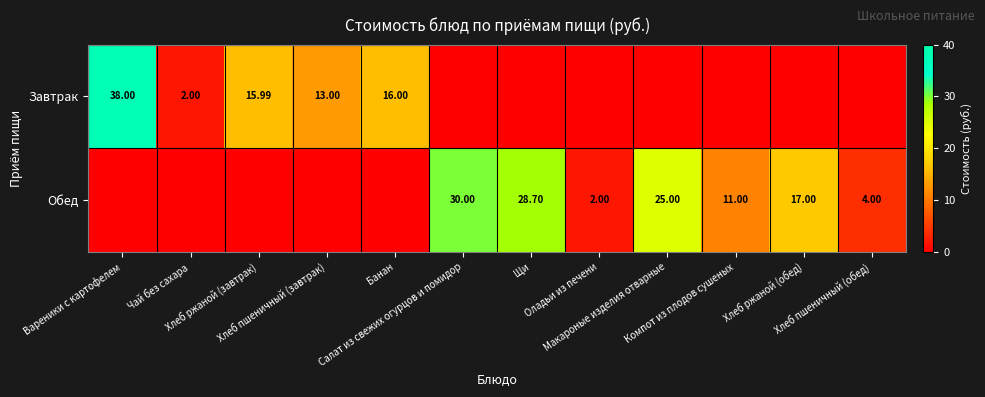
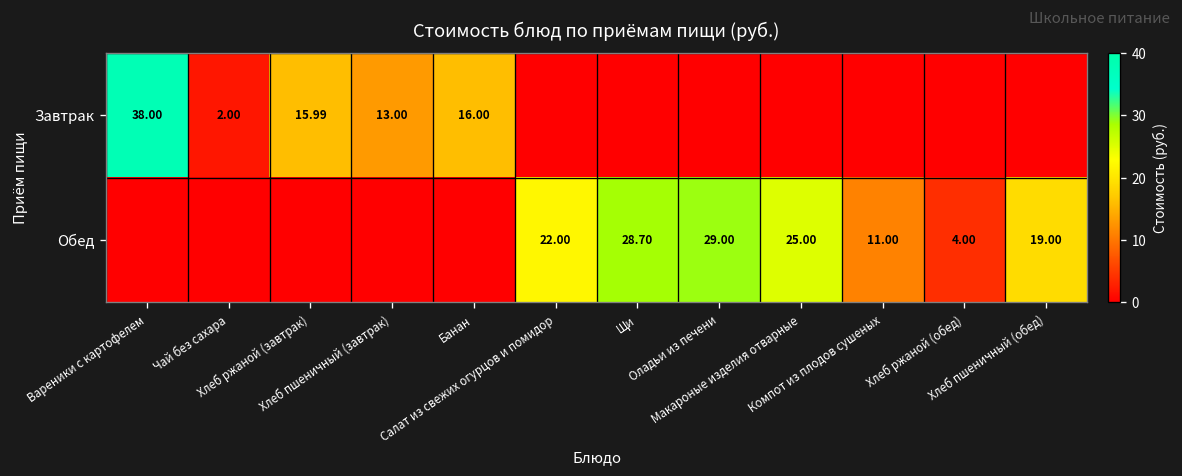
  {
    "Завтрак": {
      "Вареники с картофелем": 38.00,
      "Чай без сахара": 2.00,
      "Хлеб ржаной (завтрак)": 15.99,
      "Хлеб пшеничный (завтрак)": 13.00,
      "Банан": 16.00
    },
    "Обед": {
-     "Салат из свежих огурцов и помидор": 30.00,
+     "Салат из свежих огурцов и помидор": 22.00,
      "Щи": 28.70,
-     "Оладьи из печени": 2.00,
+     "Оладьи из печени": 29.00,
      "Макароные изделия отварные": 25.00,
      "Компот из плодов сушеных": 11.00,
-     "Хлеб ржаной (обед)": 17.00,
-     "Хлеб пшеничный (обед)": 4.00
+     "Хлеб ржаной (обед)": 4.00,
+     "Хлеб пшеничный (обед)": 19.00
    }
  }
